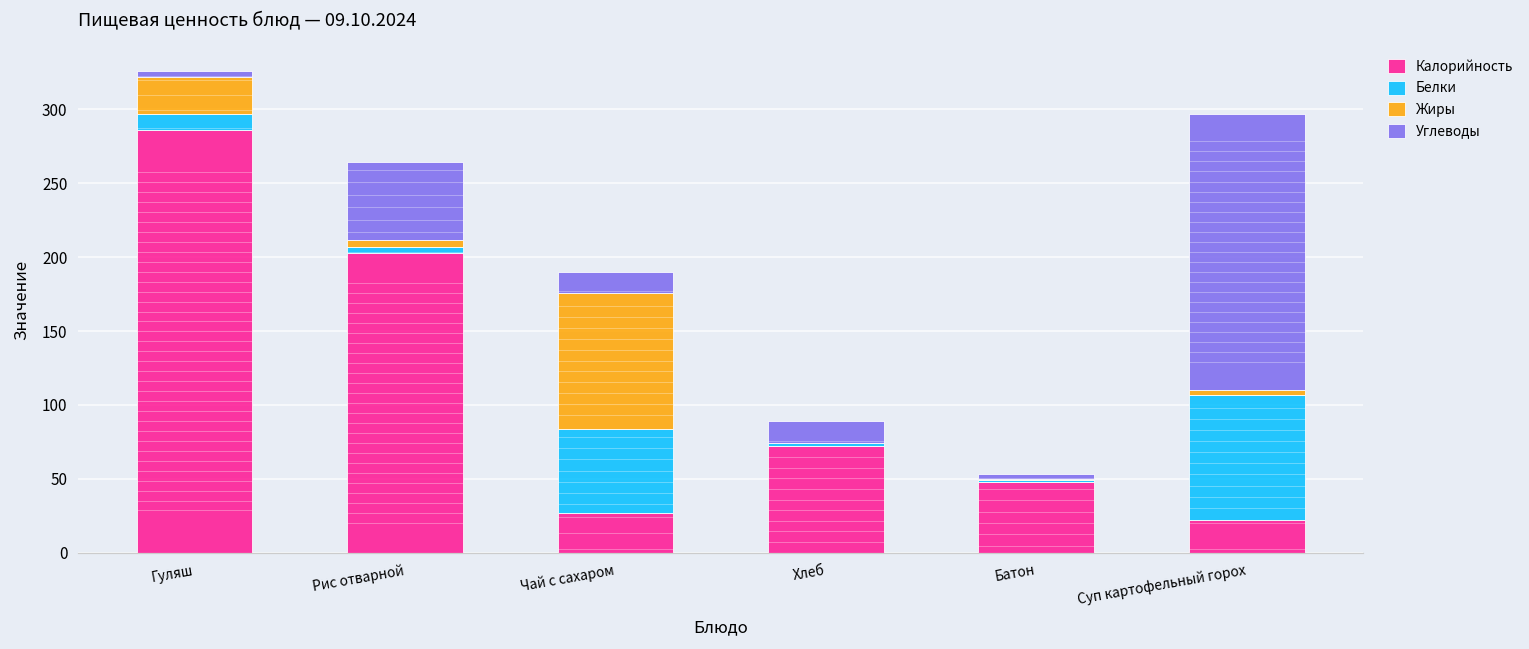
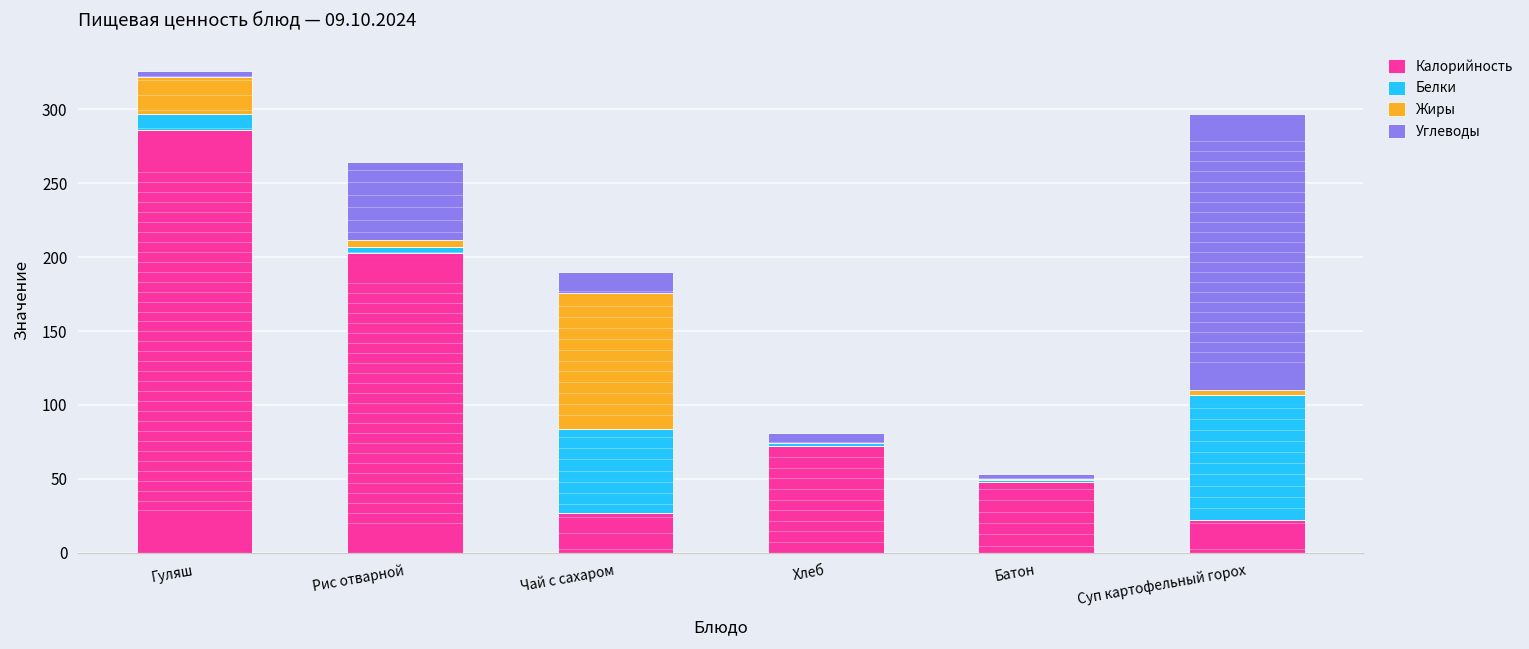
  {
    "Калорийность": {
      "Гуляш": 286,
      "Рис отварной": 203,
      "Чай с сахаром": 27,
      "Хлеб": 72,
      "Батон": 48,
      "Суп картофельный горох": 22
    },
    "Белки": {
      "Гуляш": 11,
      "Рис отварной": 4,
      "Чай с сахаром": 57,
      "Хлеб": 2,
      "Суп картофельный горох": 84
    },
    "Жиры": {
      "Гуляш": 25,
      "Рис отварной": 5,
      "Чай с сахаром": 92,
      "Хлеб": 0,
      "Суп картофельный горох": 4
    },
    "Углеводы": {
      "Гуляш": 4,
      "Рис отварной": 53,
      "Чай с сахаром": 14,
-     "Хлеб": 15,
+     "Хлеб": 7,
      "Батон": 3,
      "Суп картофельный горох": 187
    }
  }
